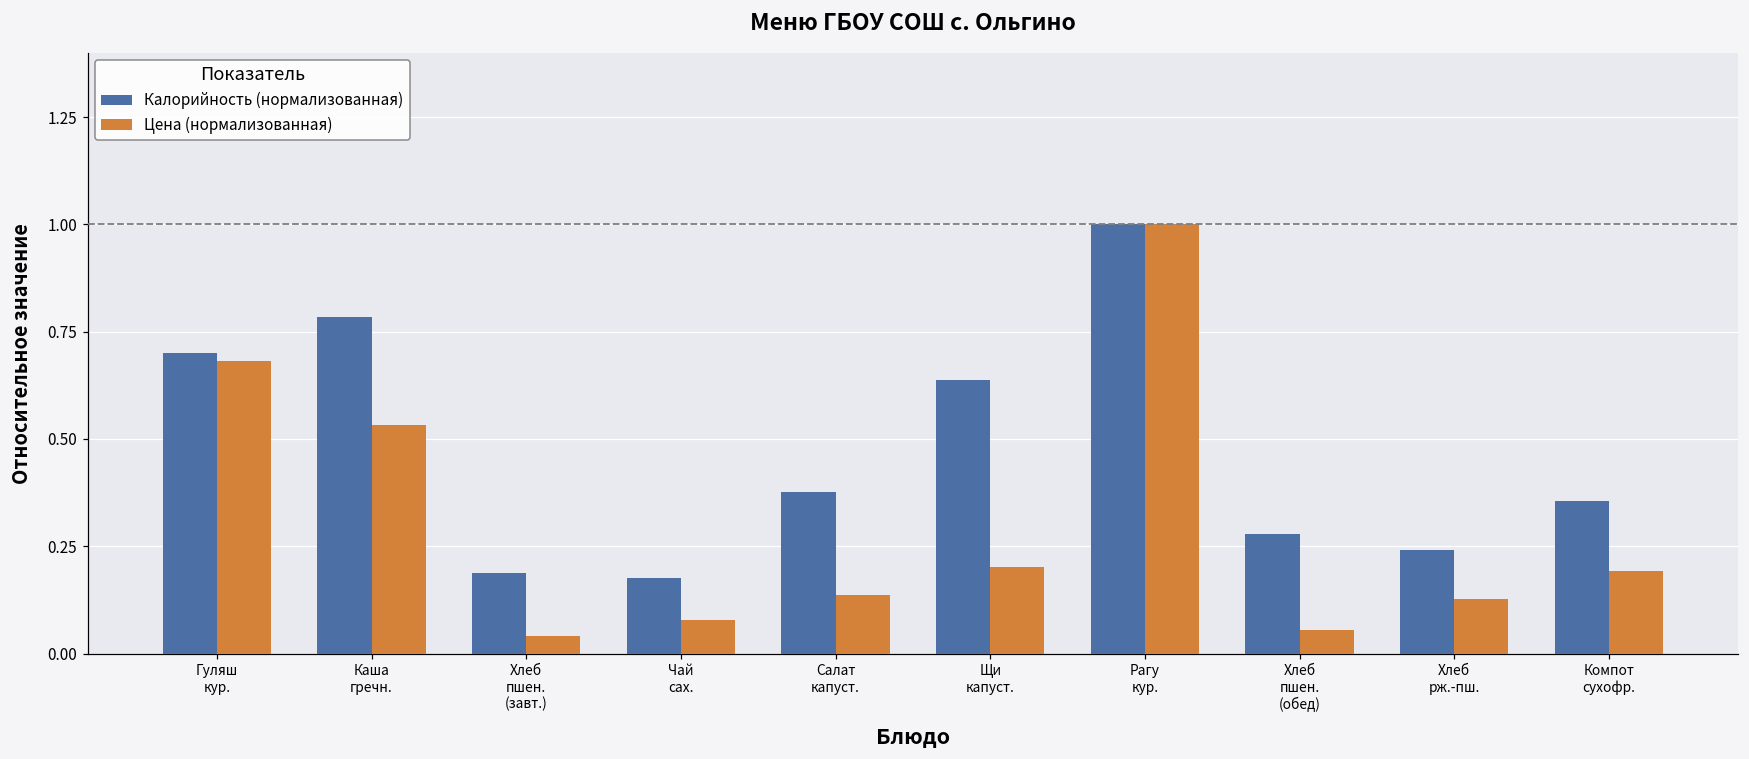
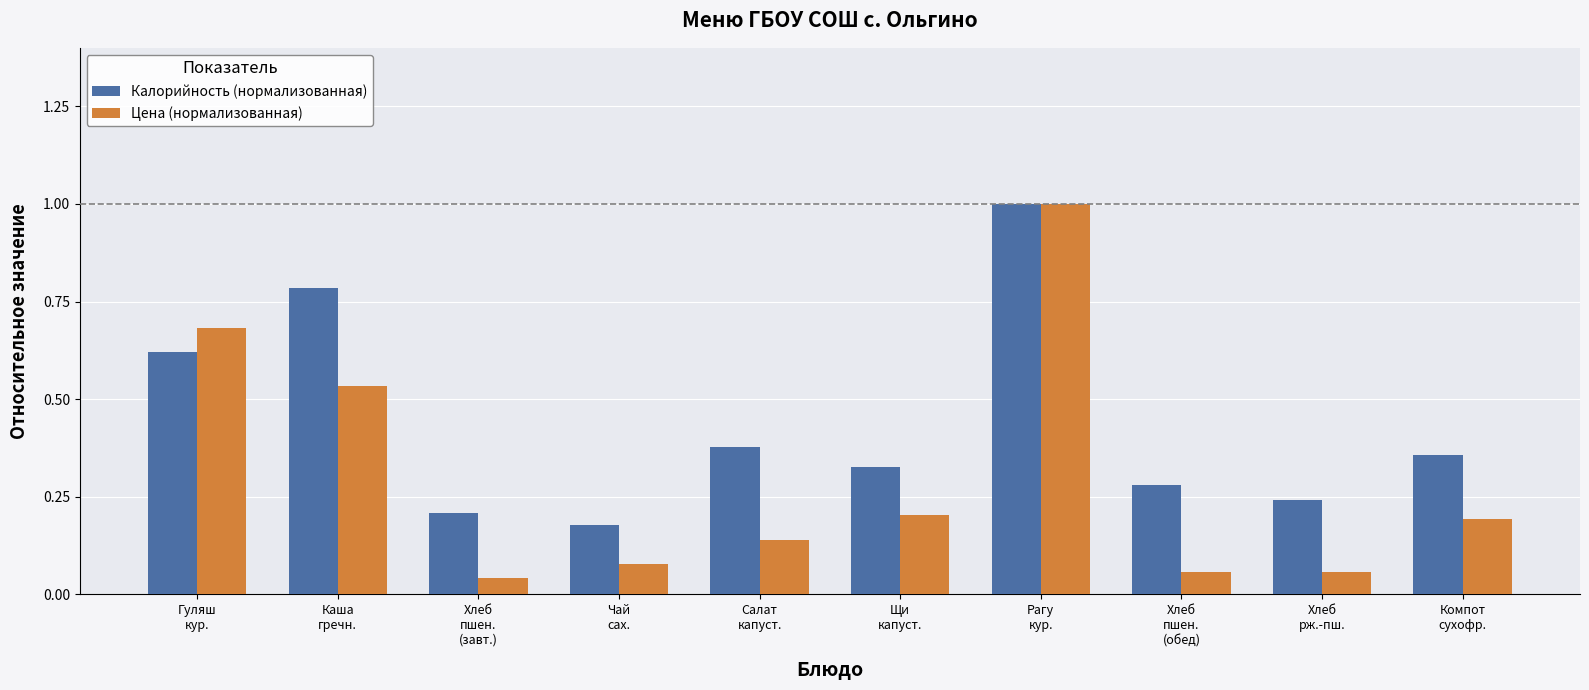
  {
    "Калорийность (нормализованная)": {
-     "Гуляш кур.": 0.70,
+     "Гуляш кур.": 0.62,
      "Каша гречн.": 0.79,
-     "Хлеб пшен. (завт.)": 0.19,
+     "Хлеб пшен. (завт.)": 0.21,
      "Чай сах.": 0.18,
      "Салат капуст.": 0.38,
-     "Щи капуст.": 0.64,
+     "Щи капуст.": 0.33,
      "Рагу кур.": 1.00,
      "Хлеб пшен. (обед)": 0.28,
      "Хлеб рж.-пш.": 0.24,
      "Компот сухофр.": 0.36
    },
    "Цена (нормализованная)": {
      "Гуляш кур.": 0.68,
      "Каша гречн.": 0.53,
      "Хлеб пшен. (завт.)": 0.04,
      "Чай сах.": 0.08,
      "Салат капуст.": 0.14,
      "Щи капуст.": 0.20,
      "Рагу кур.": 1.00,
      "Хлеб пшен. (обед)": 0.06,
-     "Хлеб рж.-пш.": 0.13,
+     "Хлеб рж.-пш.": 0.06,
      "Компот сухофр.": 0.19
    }
  }
